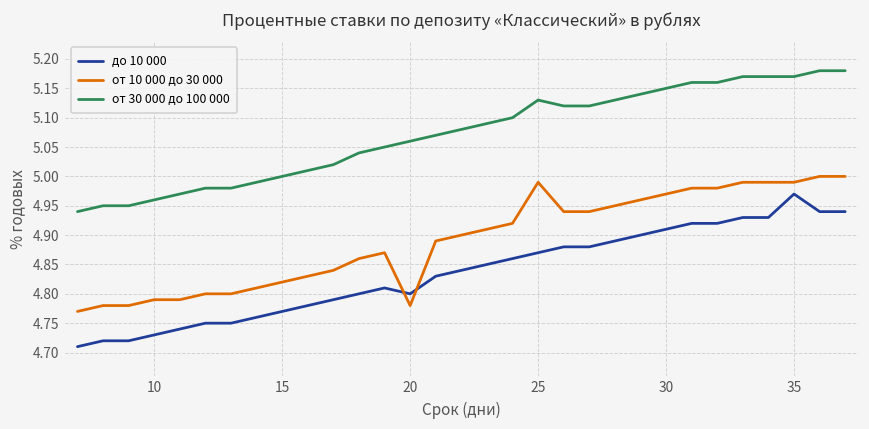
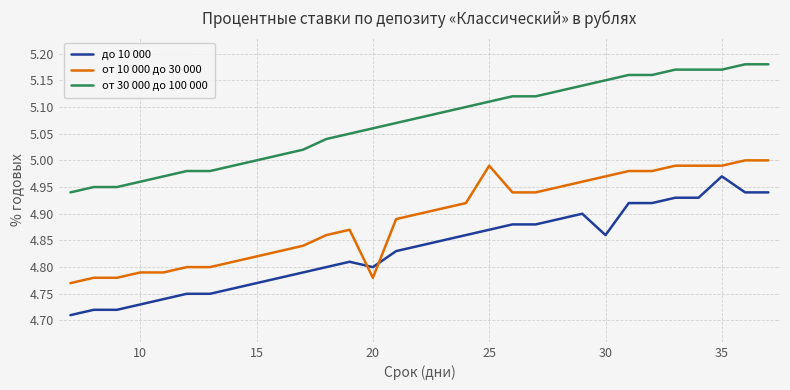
  {
    "до 10 000": {
      "10": 4.73,
      "15": 4.77,
      "20": 4.80,
      "25": 4.87,
-     "30": 4.91,
+     "30": 4.86,
      "35": 4.97
    },
    "от 10 000 до 30 000": {
      "10": 4.79,
      "15": 4.82,
      "20": 4.78,
      "25": 4.99,
      "30": 4.97,
      "35": 4.99
    },
    "от 30 000 до 100 000": {
      "10": 4.96,
      "15": 5.00,
      "20": 5.06,
-     "25": 5.13,
+     "25": 5.11,
      "30": 5.15,
      "35": 5.17
    }
  }
